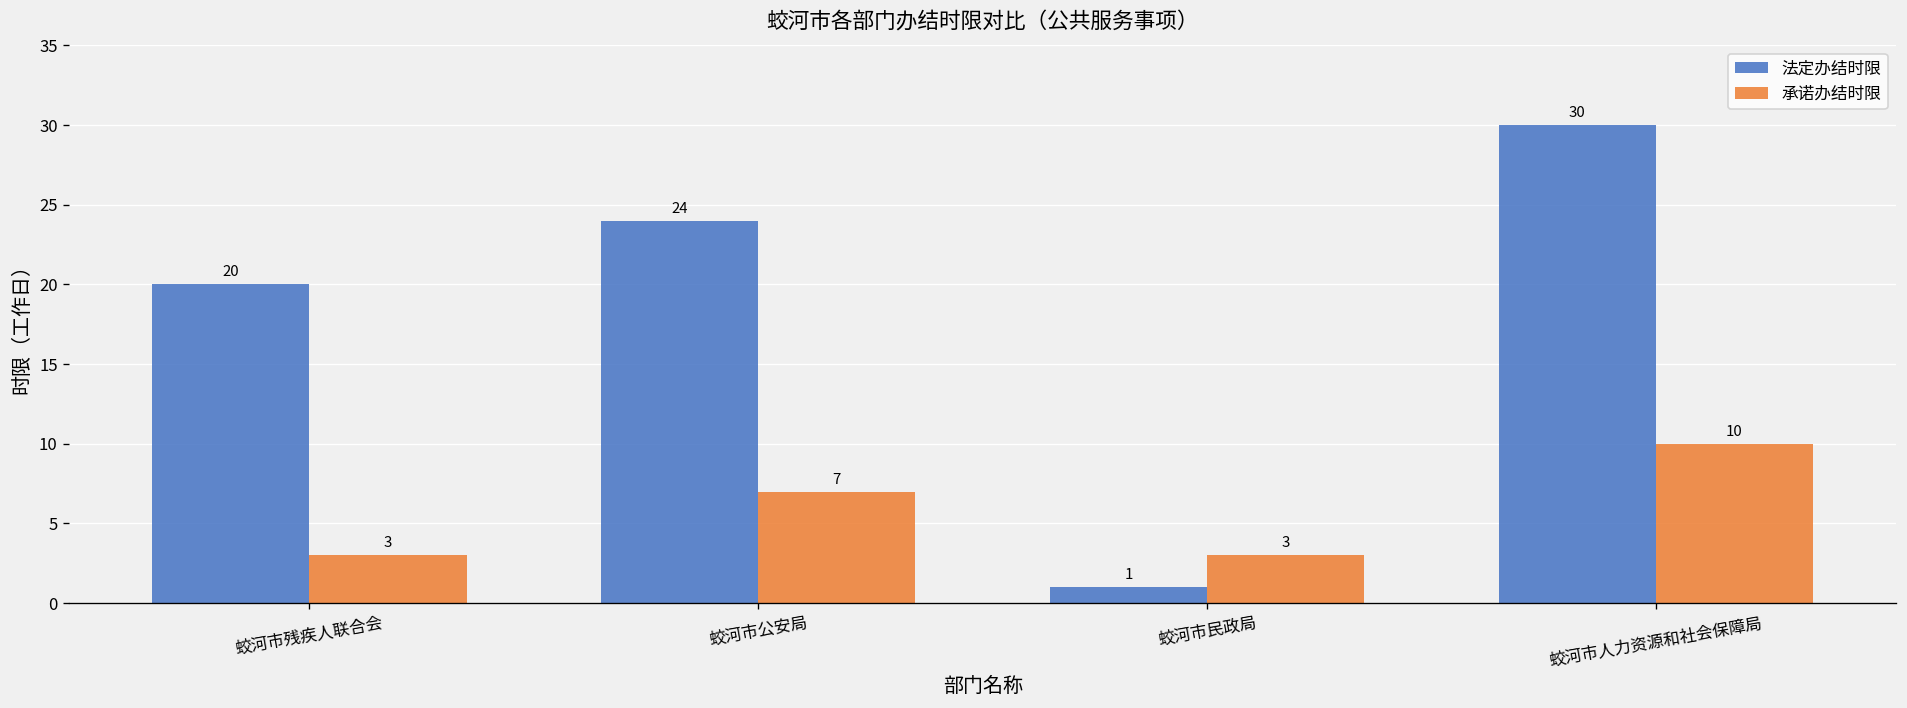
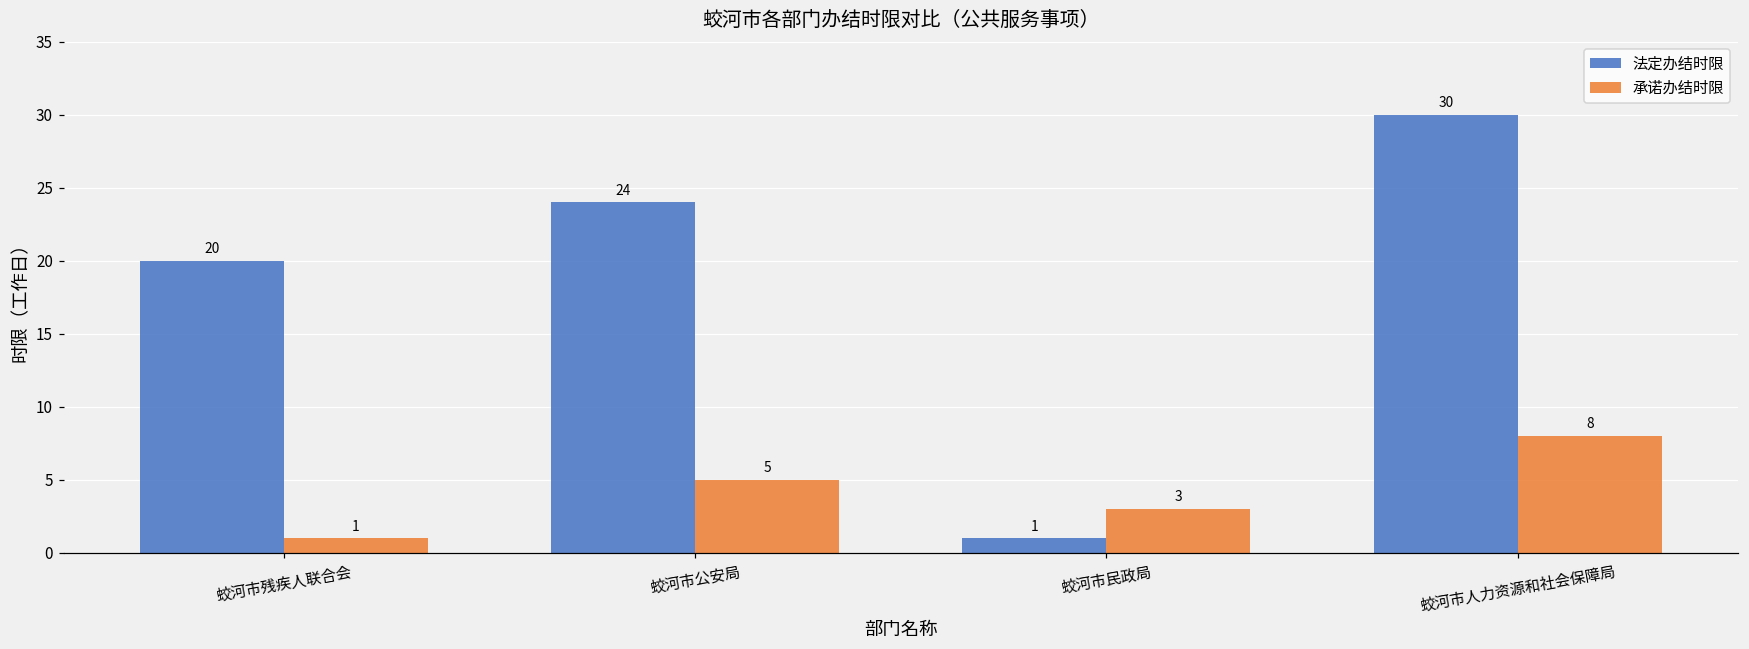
  {
    "法定办结时限": {
      "蛟河市残疾人联合会": 20,
      "蛟河市公安局": 24,
      "蛟河市民政局": 1,
      "蛟河市人力资源和社会保障局": 30
    },
    "承诺办结时限": {
-     "蛟河市残疾人联合会": 3,
-     "蛟河市公安局": 7,
+     "蛟河市残疾人联合会": 1,
+     "蛟河市公安局": 5,
      "蛟河市民政局": 3,
-     "蛟河市人力资源和社会保障局": 10
+     "蛟河市人力资源和社会保障局": 8
    }
  }
